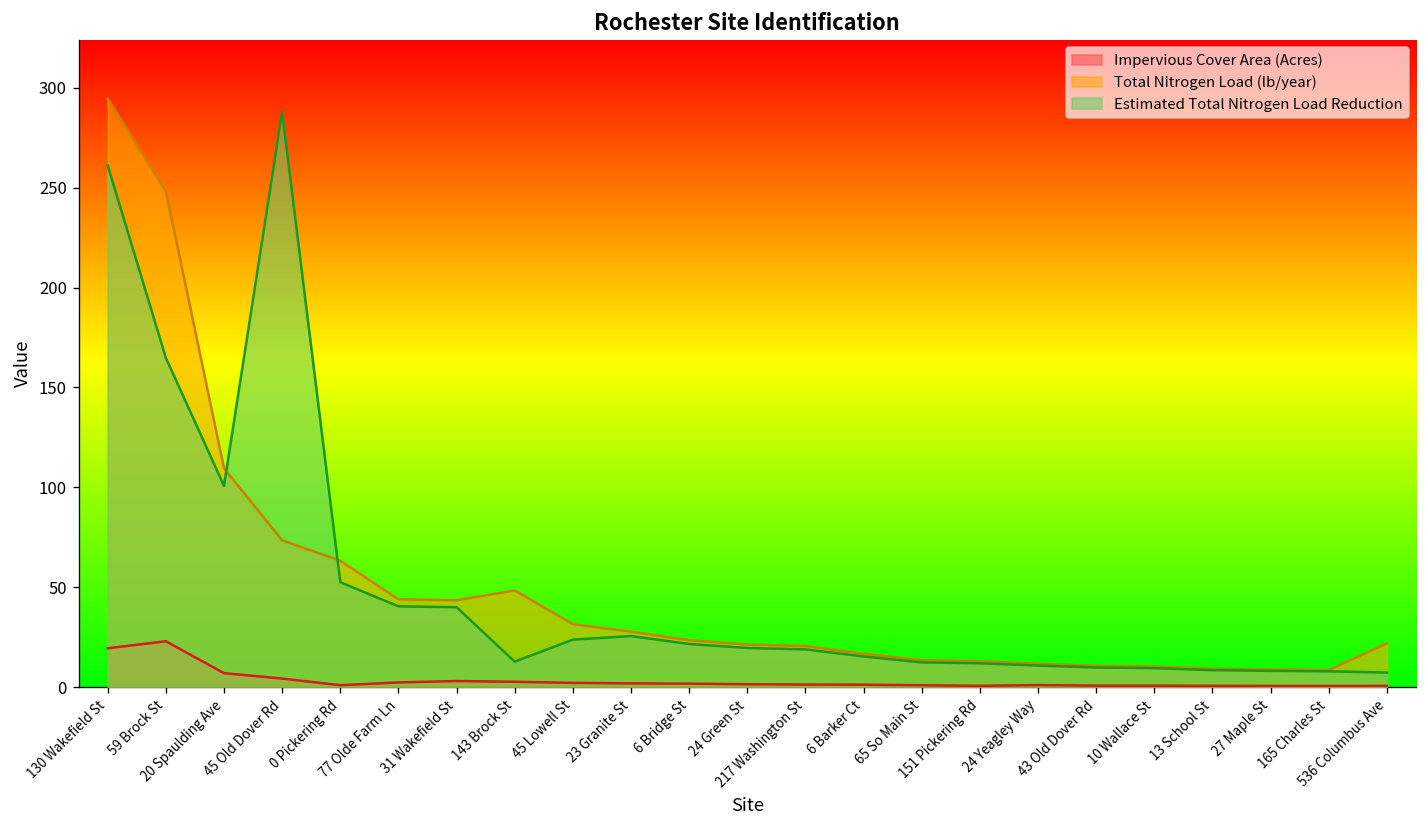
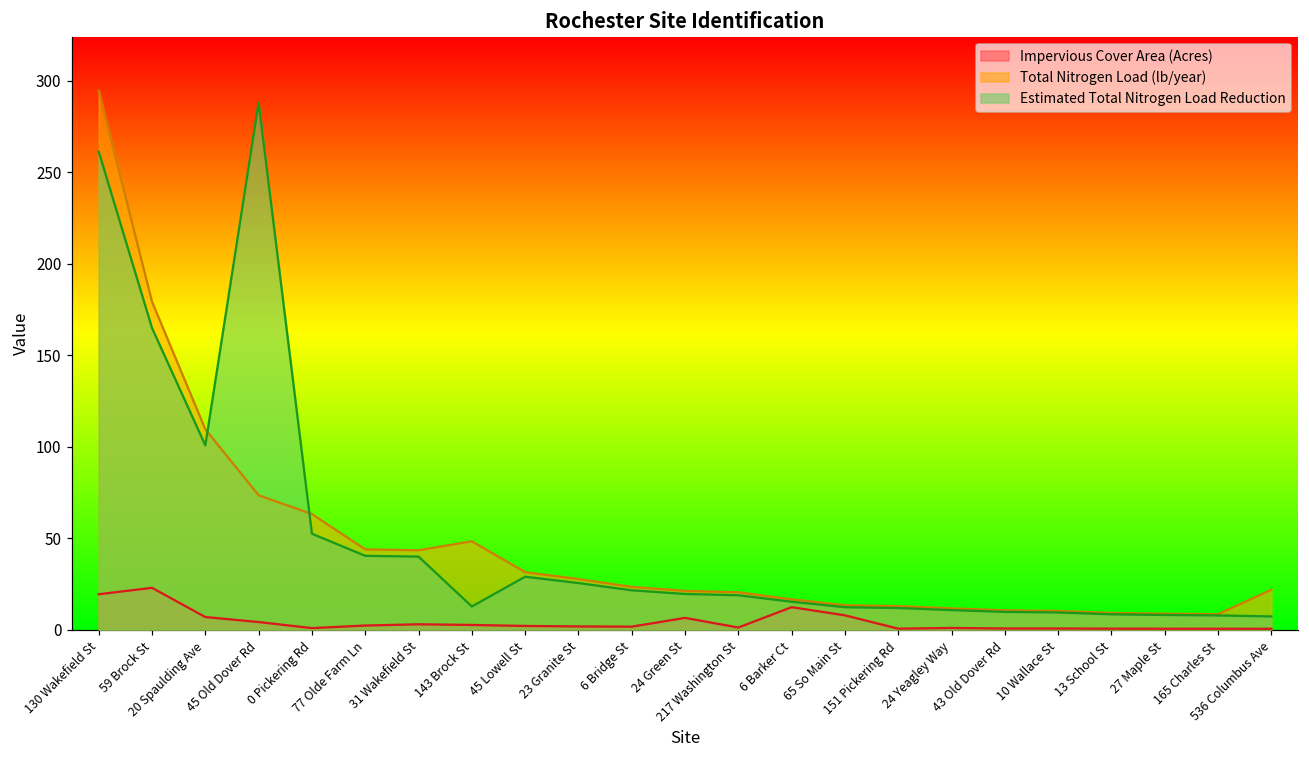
  {
    "Impervious Cover Area (Acres)": {
      "130 Wakefield St": 19,
      "59 Brock St": 23,
      "20 Spaulding Ave": 7,
      "45 Old Dover Rd": 4,
      "0 Pickering Rd": 1,
      "77 Olde Farm Ln": 2,
      "31 Wakefield St": 3,
      "143 Brock St": 3,
      "45 Lowell St": 2,
      "23 Granite St": 2,
      "6 Bridge St": 2,
-     "24 Green St": 1,
+     "24 Green St": 6,
      "217 Washington St": 1,
-     "6 Barker Ct": 1,
-     "65 So Main St": 1,
+     "6 Barker Ct": 12,
+     "65 So Main St": 8,
      "151 Pickering Rd": 1,
      "24 Yeagley Way": 1,
      "43 Old Dover Rd": 1,
      "10 Wallace St": 1,
      "13 School St": 1,
      "27 Maple St": 1,
      "165 Charles St": 1,
      "536 Columbus Ave": 1
    },
    "Total Nitrogen Load (lb/year)": {
      "130 Wakefield St": 295,
-     "59 Brock St": 248,
+     "59 Brock St": 179,
      "20 Spaulding Ave": 110,
      "45 Old Dover Rd": 73,
      "0 Pickering Rd": 63,
      "77 Olde Farm Ln": 44,
      "31 Wakefield St": 43,
      "143 Brock St": 48,
      "45 Lowell St": 31,
      "23 Granite St": 28,
      "6 Bridge St": 23,
      "24 Green St": 21,
      "217 Washington St": 20,
      "536 Columbus Ave": 22
    },
    "Estimated Total Nitrogen Load Reduction": {
      "130 Wakefield St": 261,
      "59 Brock St": 165,
      "20 Spaulding Ave": 101,
      "45 Old Dover Rd": 288,
      "0 Pickering Rd": 52,
      "77 Olde Farm Ln": 40,
      "31 Wakefield St": 40,
      "143 Brock St": 13,
-     "45 Lowell St": 24,
+     "45 Lowell St": 29,
      "23 Granite St": 26,
      "6 Bridge St": 22,
      "24 Green St": 20,
      "217 Washington St": 19,
      "536 Columbus Ave": 7
    }
  }
